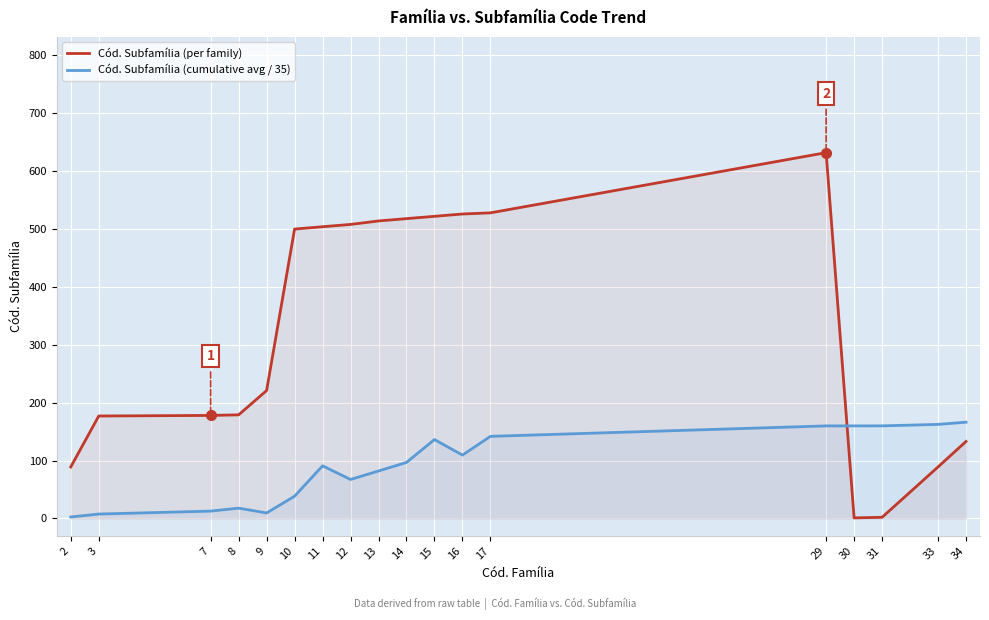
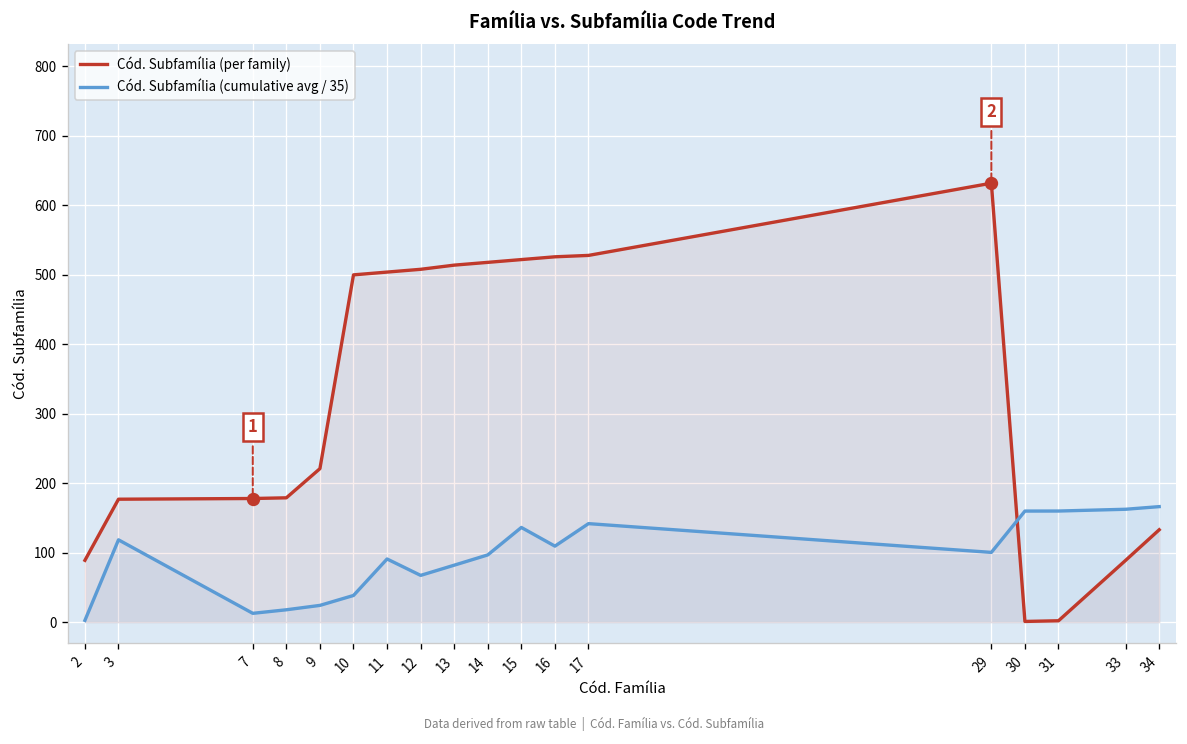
  {
    "Cód. Subfamília (cumulative avg / 35)": {
      "2": 0,
-     "3": 10,
+     "3": 120,
      "7": 10,
      "8": 20,
-     "9": 10,
+     "9": 20,
      "10": 40,
      "11": 90,
      "12": 70,
      "13": 80,
      "14": 100,
      "15": 140,
      "16": 110,
      "17": 140,
-     "29": 160,
+     "29": 100,
      "30": 160,
      "31": 160,
      "33": 160,
      "34": 170
    }
  }
